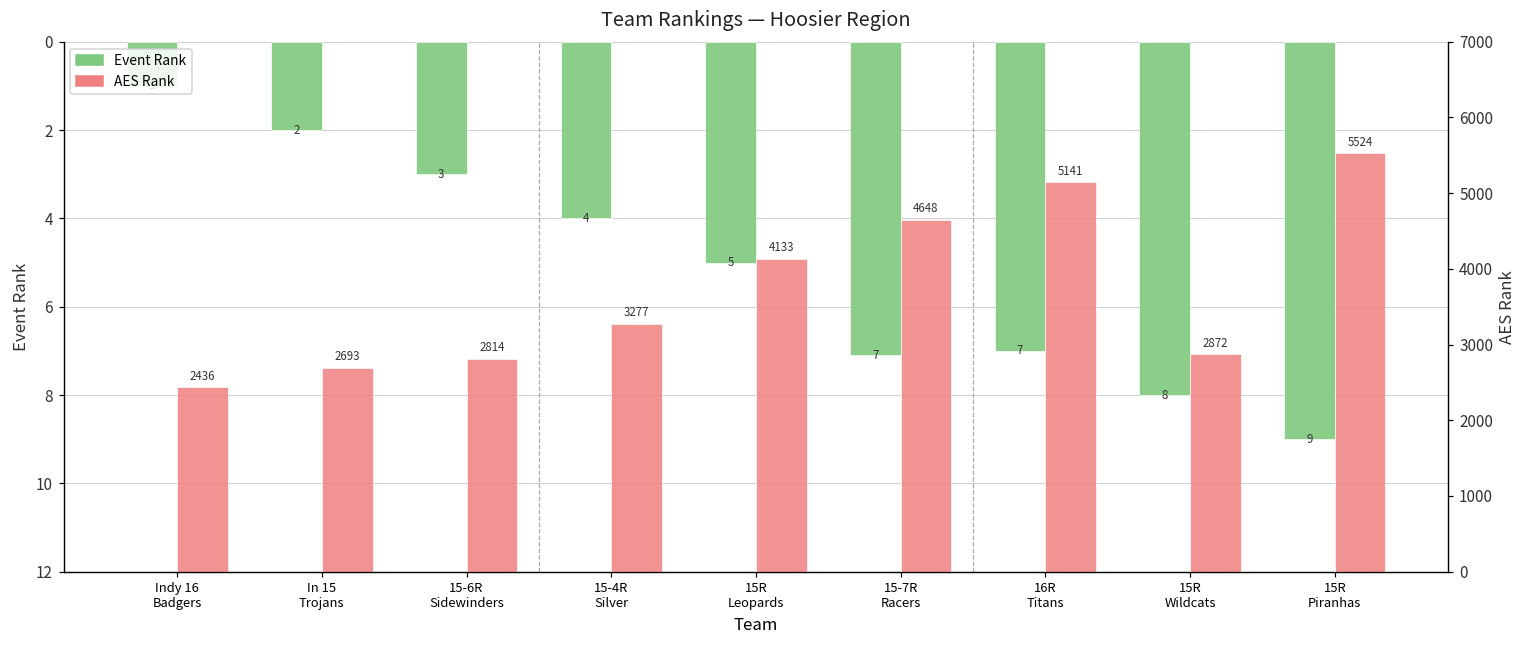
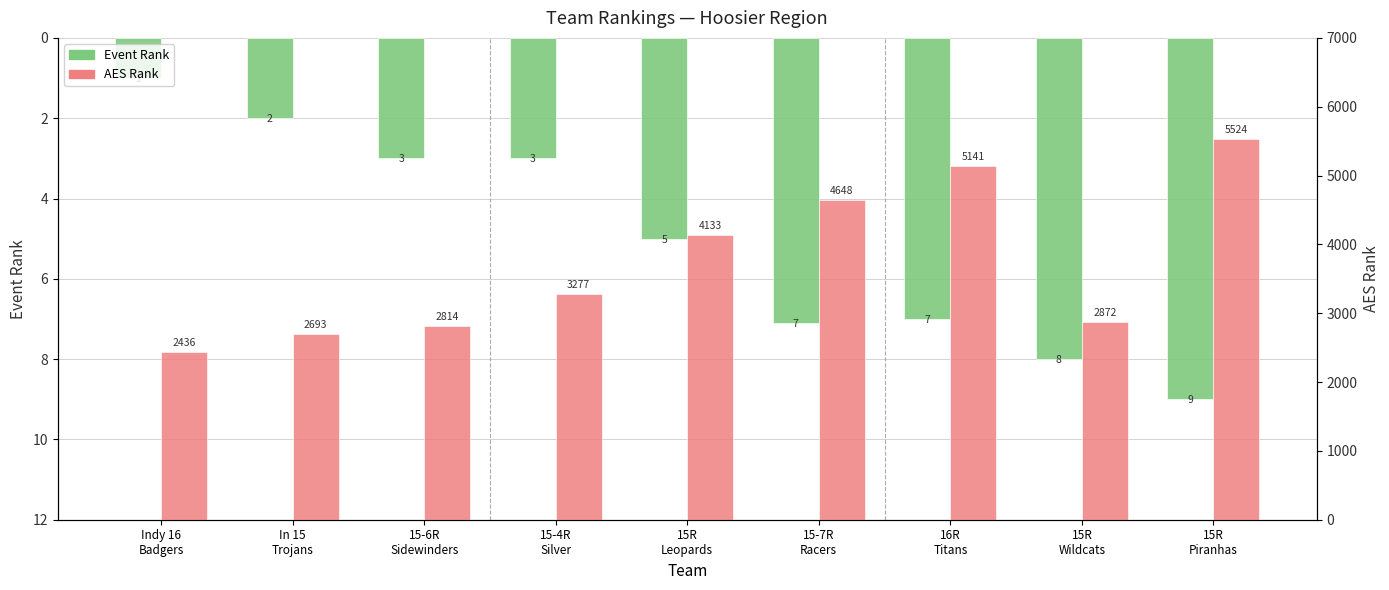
  {
    "Event Rank": {
      "In 15 Trojans": 2,
      "15-6R Sidewinders": 3,
-     "15-4R Silver": 4,
+     "15-4R Silver": 3,
      "15R Leopards": 5,
      "15-7R Racers": 7,
      "16R Titans": 7,
      "15R Wildcats": 8,
      "15R Piranhas": 9
    },
    "AES Rank": {
      "Indy 16 Badgers": 2436,
      "In 15 Trojans": 2693,
      "15-6R Sidewinders": 2814,
      "15-4R Silver": 3277,
      "15R Leopards": 4133,
      "15-7R Racers": 4648,
      "16R Titans": 5141,
      "15R Wildcats": 2872,
      "15R Piranhas": 5524
    }
  }
